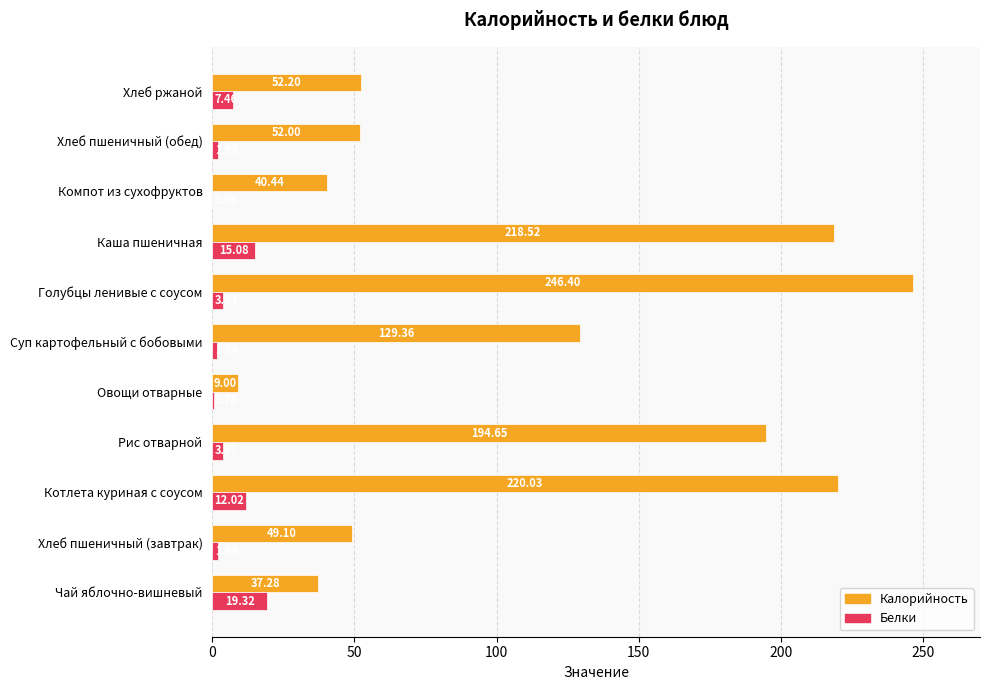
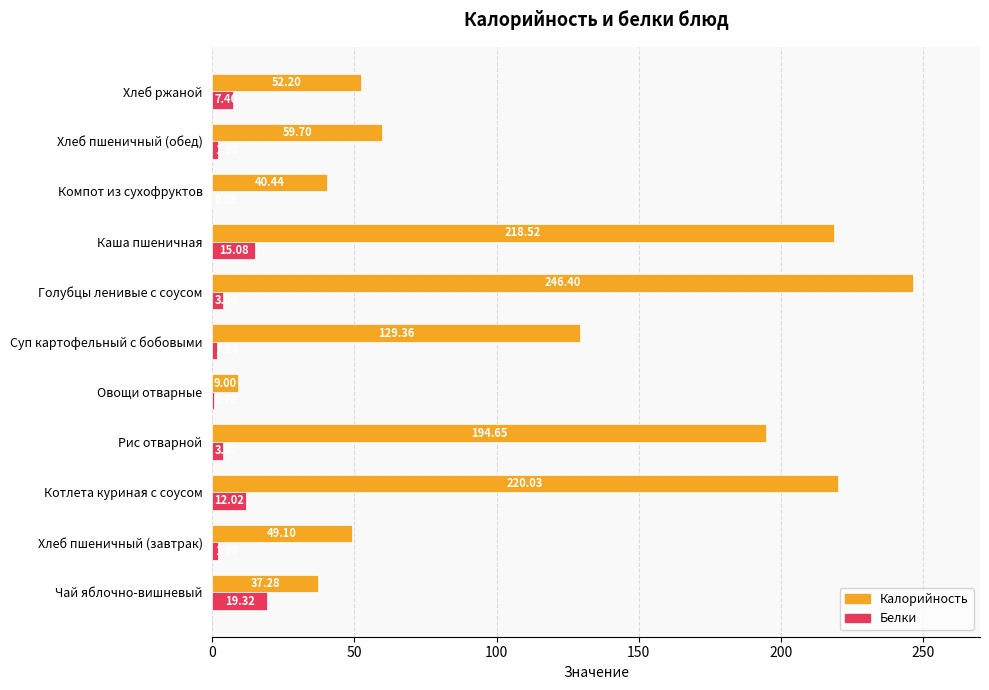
  {
    "Калорийность": {
      "Хлеб ржаной": 52.20,
-     "Хлеб пшеничный (обед)": 52.00,
+     "Хлеб пшеничный (обед)": 59.70,
      "Компот из сухофруктов": 40.44,
      "Каша пшеничная": 218.52,
      "Голубцы ленивые с соусом": 246.40,
      "Суп картофельный с бобовыми": 129.36,
      "Овощи отварные": 9.00,
      "Рис отварной": 194.65,
      "Котлета куриная с соусом": 220.03,
      "Хлеб пшеничный (завтрак)": 49.10,
      "Чай яблочно-вишневый": 37.28
    },
    "Белки": {
      "Хлеб ржаной": 7.46,
      "Каша пшеничная": 15.08,
      "Котлета куриная с соусом": 12.02,
      "Чай яблочно-вишневый": 19.32
    }
  }
